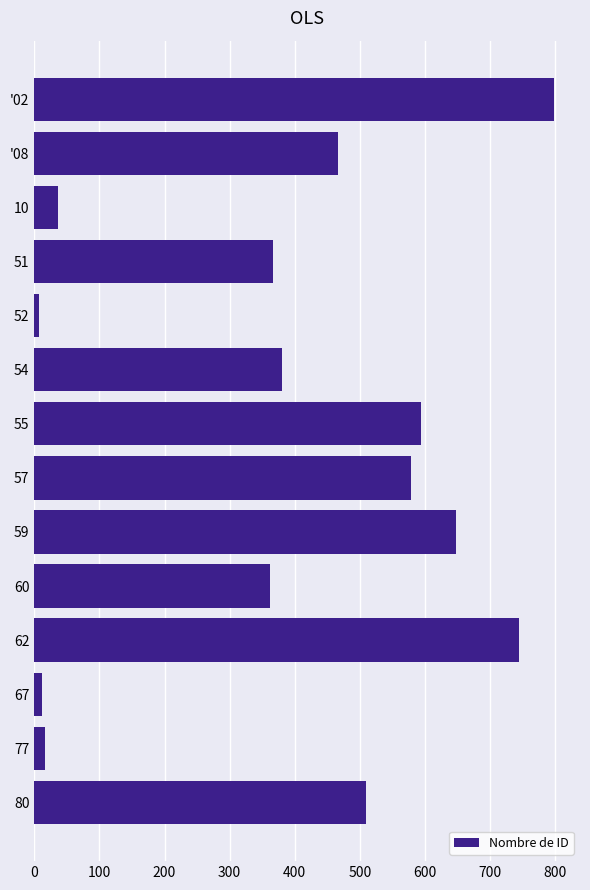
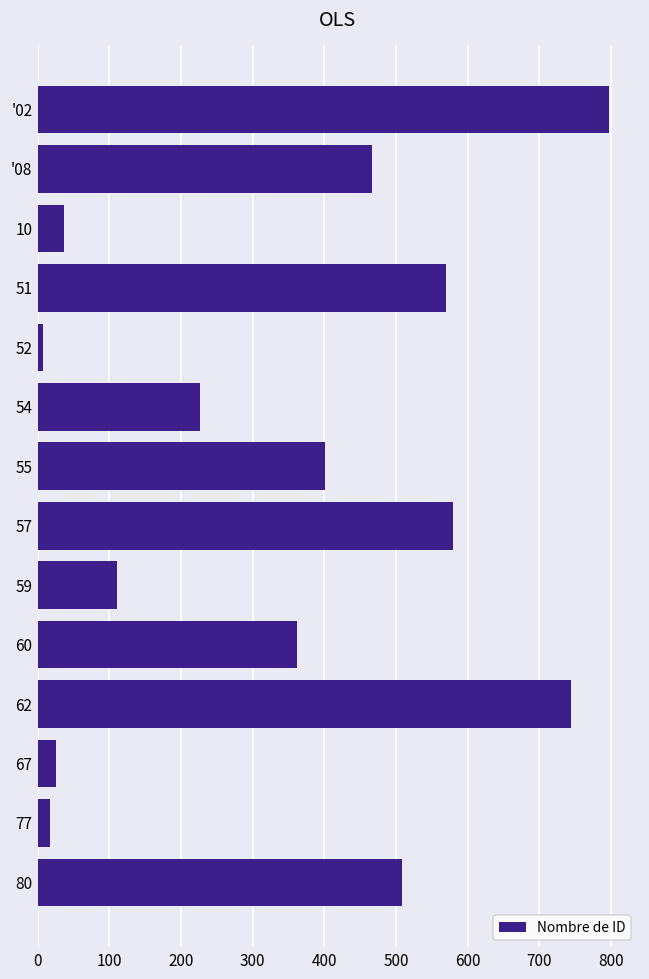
  {
    "'02": 800,
    "'08": 470,
    "10": 40,
-   "51": 370,
+   "51": 570,
    "52": 10,
-   "54": 380,
-   "55": 590,
+   "54": 230,
+   "55": 400,
    "57": 580,
-   "59": 650,
+   "59": 110,
    "60": 360,
    "62": 740,
-   "67": 10,
+   "67": 30,
    "77": 20,
    "80": 510
  }
